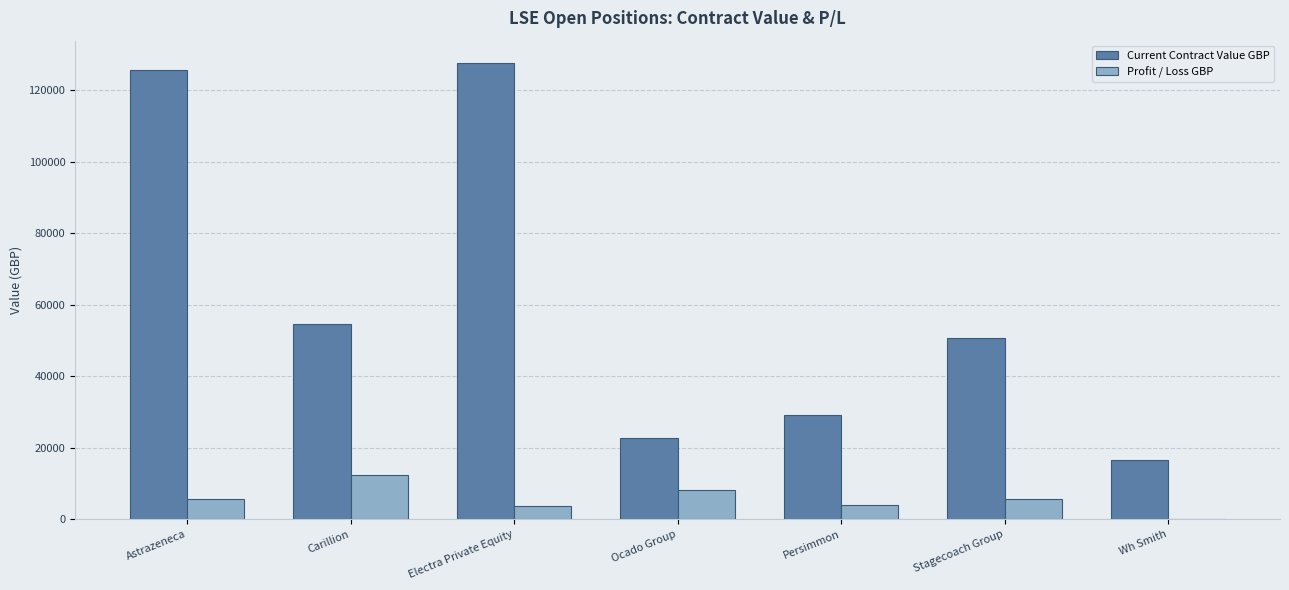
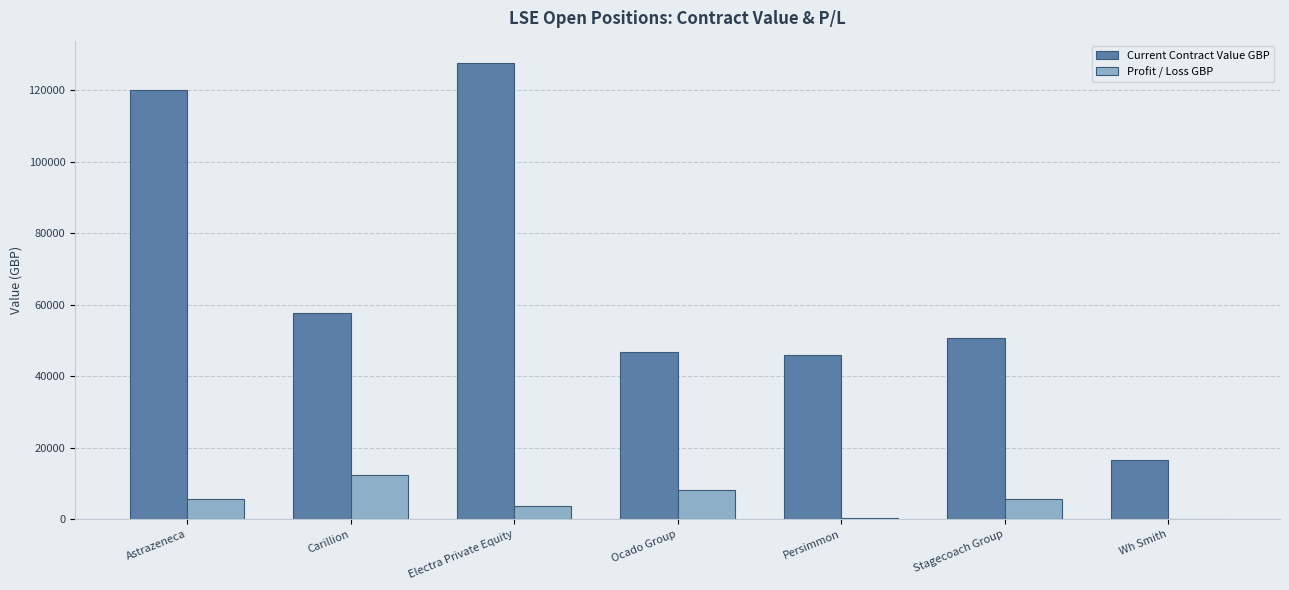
  {
    "Current Contract Value GBP": {
-     "Astrazeneca": 126000,
-     "Carillion": 55000,
+     "Astrazeneca": 120000,
+     "Carillion": 58000,
      "Electra Private Equity": 127000,
-     "Ocado Group": 23000,
-     "Persimmon": 29000,
+     "Ocado Group": 47000,
+     "Persimmon": 46000,
      "Stagecoach Group": 51000,
      "Wh Smith": 17000
    },
    "Profit / Loss GBP": {
      "Astrazeneca": 6000,
      "Carillion": 12000,
      "Electra Private Equity": 4000,
      "Ocado Group": 8000,
-     "Persimmon": 4000,
+     "Persimmon": 0,
      "Stagecoach Group": 6000
    }
  }
